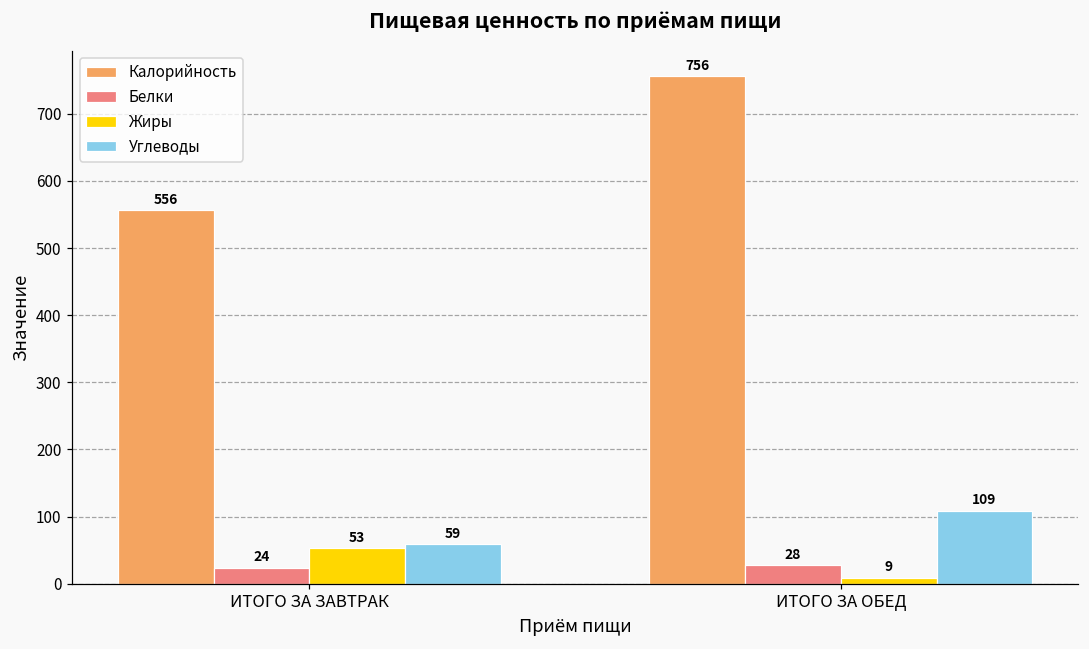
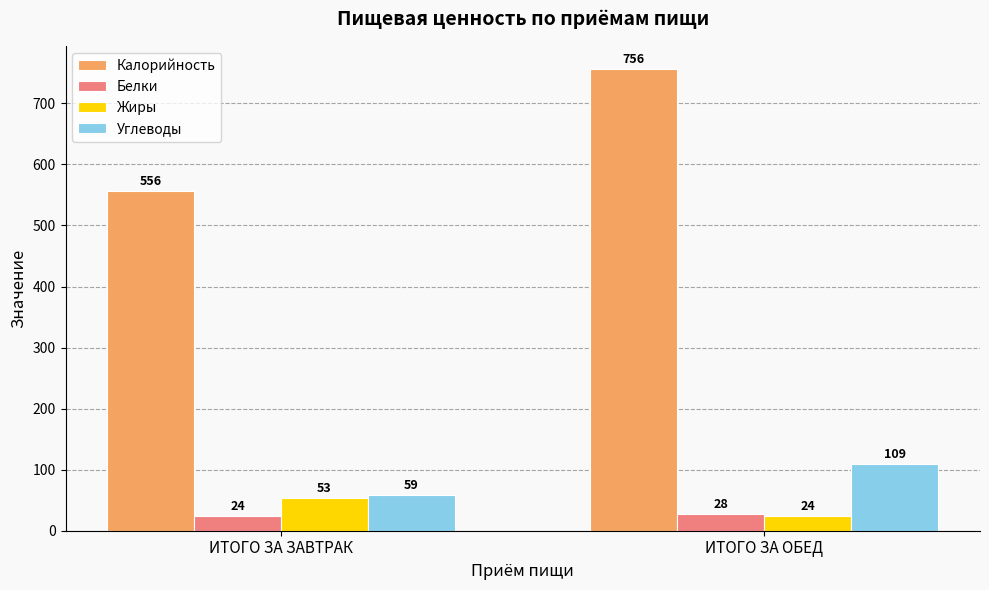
  {
    "Жиры": {
      "ИТОГО ЗА ЗАВТРАК": 53,
-     "ИТОГО ЗА ОБЕД": 9
+     "ИТОГО ЗА ОБЕД": 24
    },
    "Углеводы": {
      "ИТОГО ЗА ЗАВТРАК": 59,
      "ИТОГО ЗА ОБЕД": 109
    }
  }
